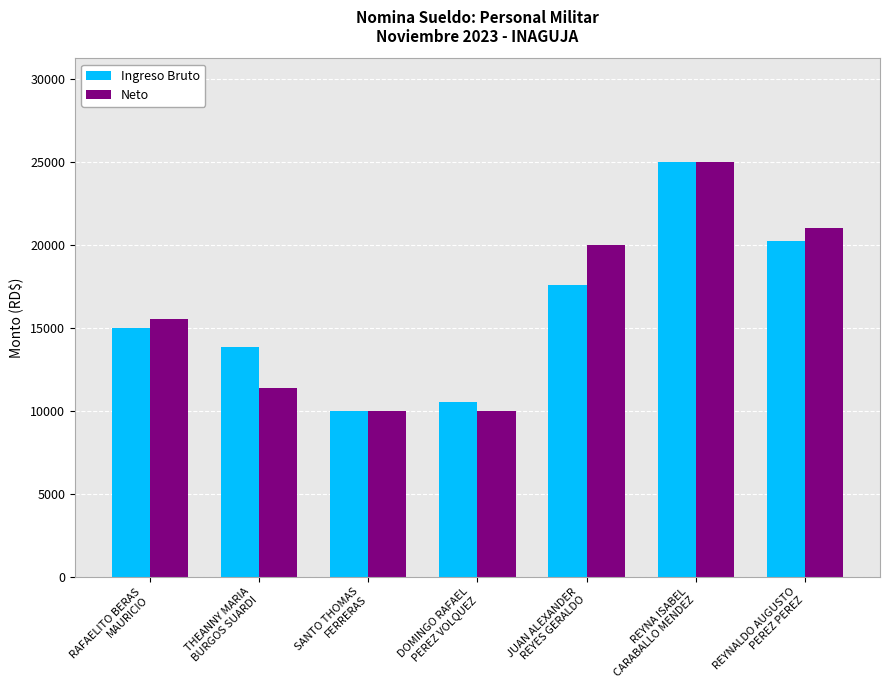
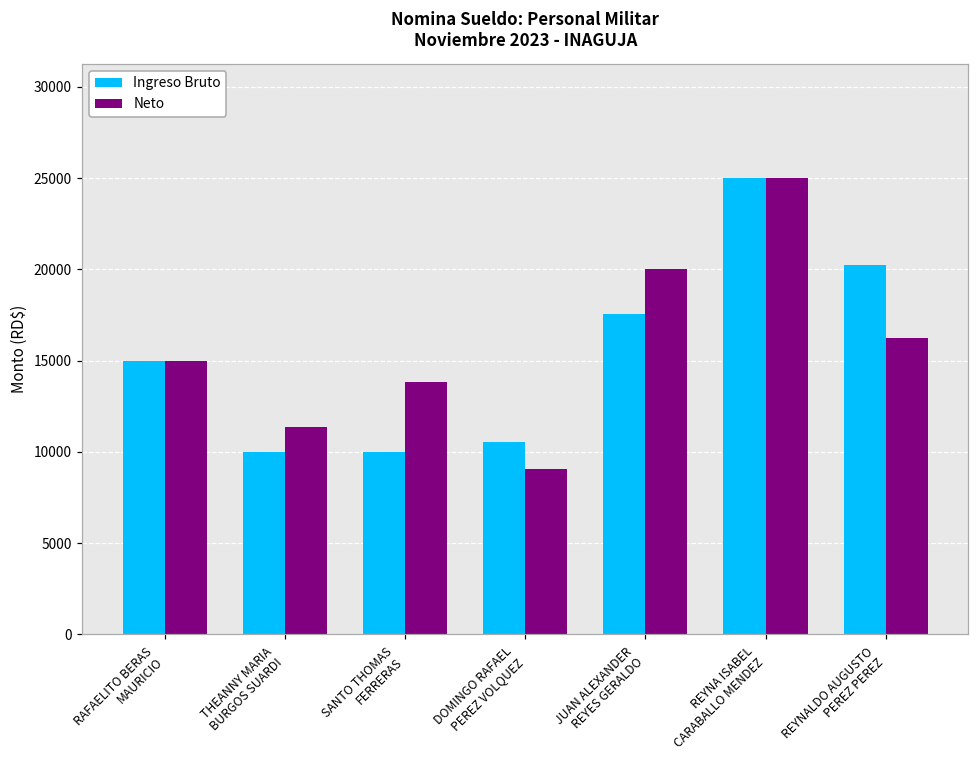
  {
    "Ingreso Bruto": {
      "RAFAELITO BERAS MAURICIO": 15000,
-     "THEANNY MARIA BURGOS SUARDI": 13800,
+     "THEANNY MARIA BURGOS SUARDI": 10000,
      "SANTO THOMAS FERRERAS": 10000,
      "DOMINGO RAFAEL PEREZ VOLQUEZ": 10600,
      "JUAN ALEXANDER REYES GERALDO": 17600,
      "REYNA ISABEL CARABALLO MENDEZ": 25000,
      "REYNALDO AUGUSTO PEREZ PEREZ": 20200
    },
    "Neto": {
-     "RAFAELITO BERAS MAURICIO": 15500,
+     "RAFAELITO BERAS MAURICIO": 15000,
      "THEANNY MARIA BURGOS SUARDI": 11400,
-     "SANTO THOMAS FERRERAS": 10000,
-     "DOMINGO RAFAEL PEREZ VOLQUEZ": 10000,
+     "SANTO THOMAS FERRERAS": 13800,
+     "DOMINGO RAFAEL PEREZ VOLQUEZ": 9100,
      "JUAN ALEXANDER REYES GERALDO": 20000,
      "REYNA ISABEL CARABALLO MENDEZ": 25000,
-     "REYNALDO AUGUSTO PEREZ PEREZ": 21000
+     "REYNALDO AUGUSTO PEREZ PEREZ": 16200
    }
  }
